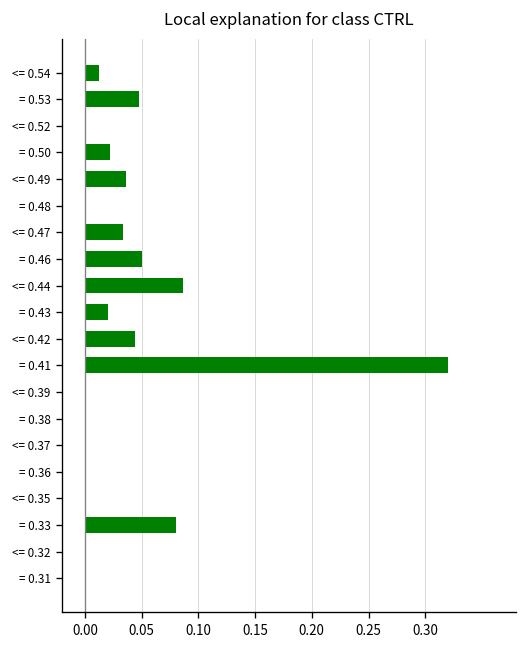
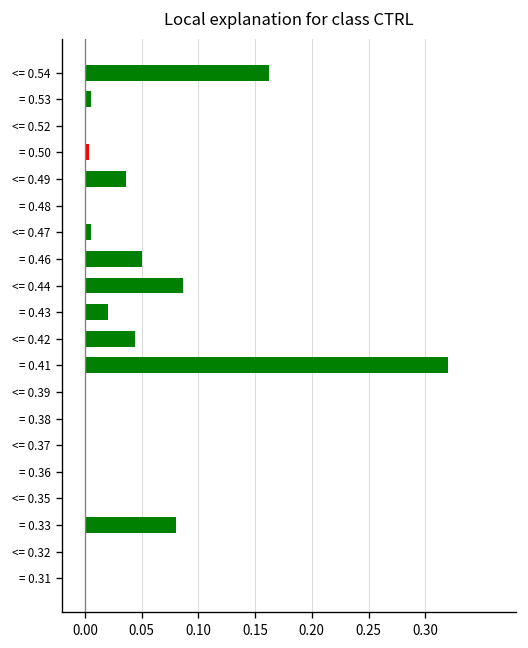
  {
-   "<= 0.54": 0.01,
-   "= 0.53": 0.05,
-   "= 0.50": 0.02,
+   "<= 0.54": 0.16,
+   "= 0.53": 0.01,
+   "= 0.50": 0.00,
    "<= 0.49": 0.04,
    "= 0.48": 0.00,
-   "<= 0.47": 0.03,
+   "<= 0.47": 0.01,
    "= 0.46": 0.05,
    "<= 0.44": 0.09,
    "= 0.43": 0.02,
    "<= 0.42": 0.04,
    "= 0.41": 0.32,
    "<= 0.39": 0.00,
    "= 0.38": 0.00,
    "<= 0.37": 0.00,
    "= 0.36": 0.00,
    "<= 0.35": 0.00,
    "= 0.33": 0.08,
    "<= 0.32": 0.00
  }
